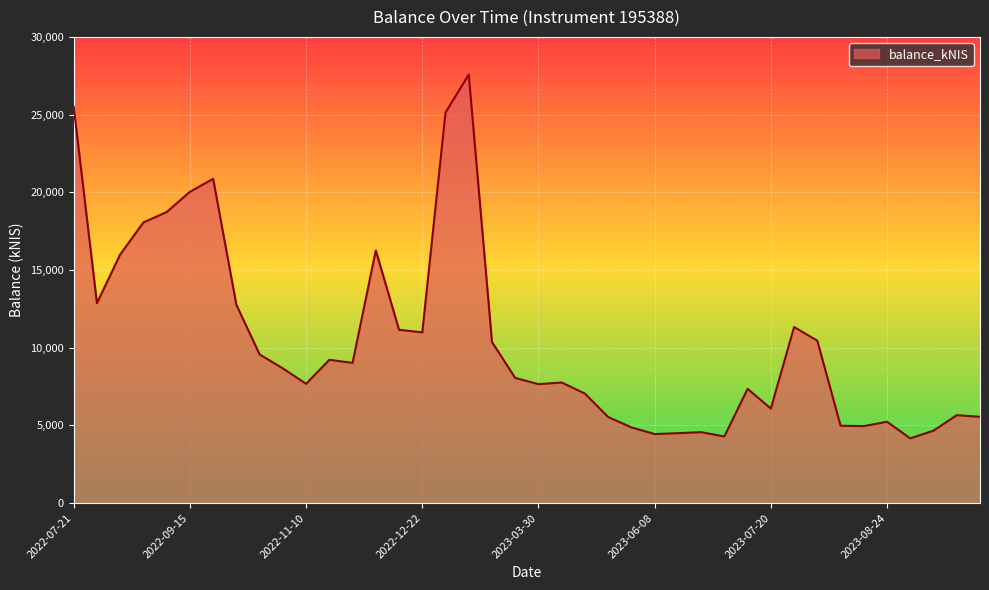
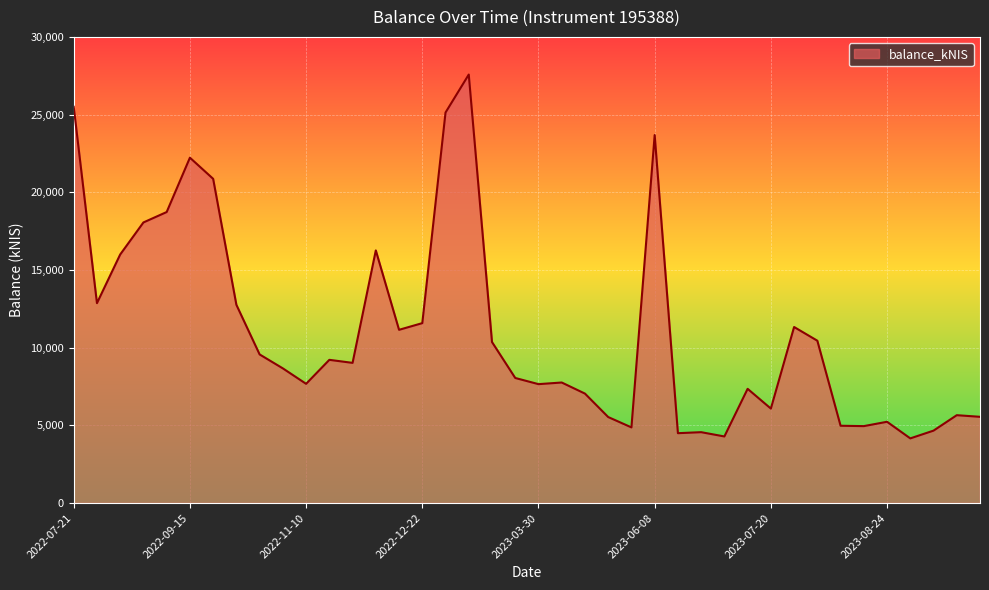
  {
    "2022-07-21": "25,500",
-   "2022-09-15": "20,000",
+   "2022-09-15": "22,200",
    "2022-11-10": "7,700",
-   "2022-12-22": "11,000",
+   "2022-12-22": "11,600",
    "2023-03-30": "7,600",
-   "2023-06-08": "4,400",
+   "2023-06-08": "23,700",
    "2023-07-20": "6,100",
    "2023-08-24": "5,200"
  }
